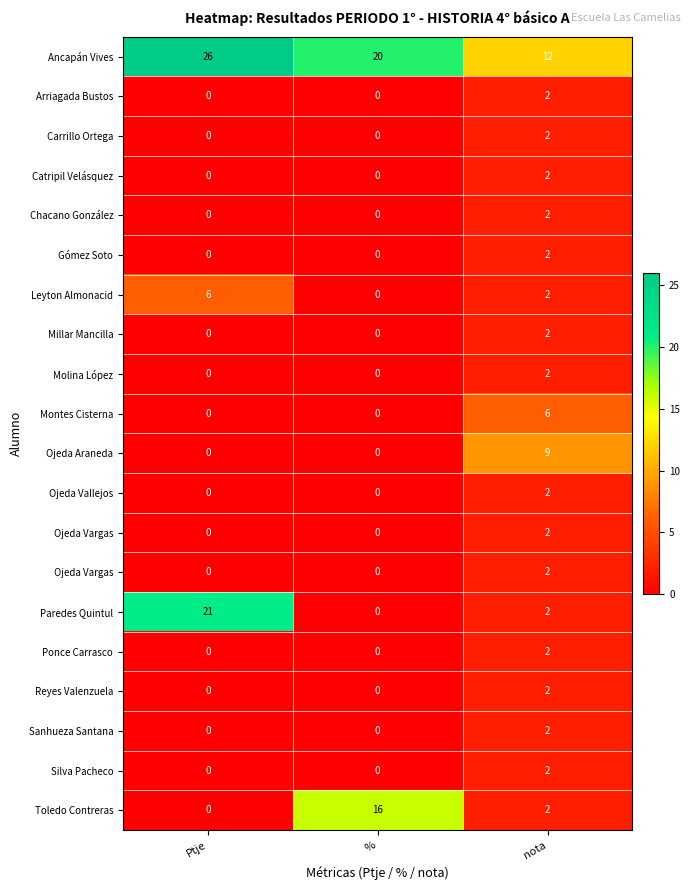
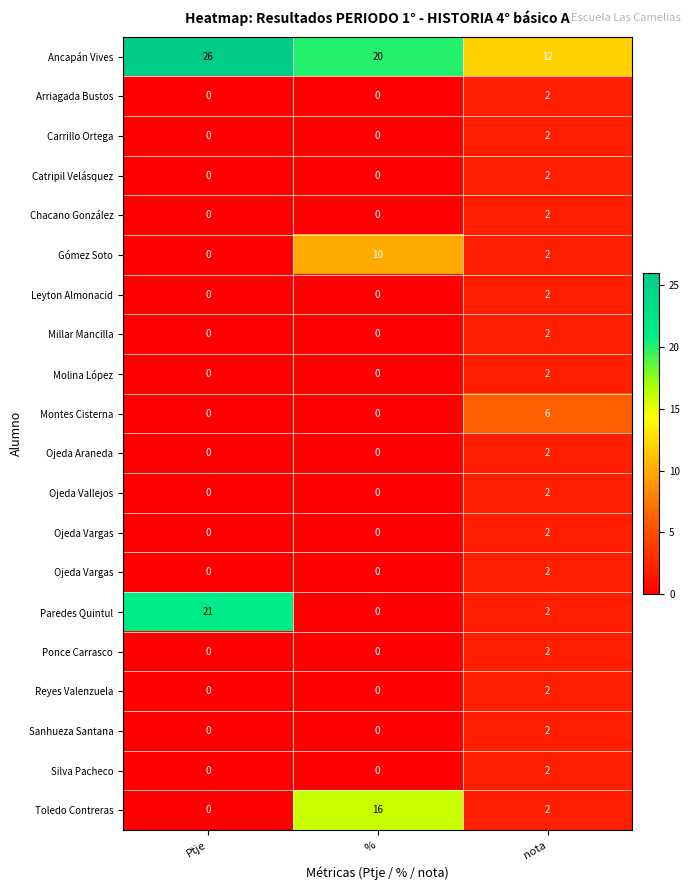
  {
    "Ancapán Vives": {
      "Ptje": 26,
      "%": 20,
      "nota": 12
    },
    "Arriagada Bustos": {
      "Ptje": 0,
      "%": 0,
      "nota": 2
    },
    "Carrillo Ortega": {
      "Ptje": 0,
      "%": 0,
      "nota": 2
    },
    "Catripil Velásquez": {
      "Ptje": 0,
      "%": 0,
      "nota": 2
    },
    "Chacano González": {
      "Ptje": 0,
      "%": 0,
      "nota": 2
    },
    "Gómez Soto": {
      "Ptje": 0,
-     "%": 0,
+     "%": 10,
      "nota": 2
    },
    "Leyton Almonacid": {
-     "Ptje": 6,
+     "Ptje": 0,
      "%": 0,
      "nota": 2
    },
    "Millar Mancilla": {
      "Ptje": 0,
      "%": 0,
      "nota": 2
    },
    "Molina López": {
      "Ptje": 0,
      "%": 0,
      "nota": 2
    },
    "Montes Cisterna": {
      "Ptje": 0,
      "%": 0,
      "nota": 6
    },
    "Ojeda Araneda": {
      "Ptje": 0,
      "%": 0,
-     "nota": 9
+     "nota": 2
    },
    "Ojeda Vallejos": {
      "Ptje": 0,
      "%": 0,
      "nota": 2
    },
    "Paredes Quintul": {
      "Ptje": 21,
      "%": 0,
      "nota": 2
    },
    "Ponce Carrasco": {
      "Ptje": 0,
      "%": 0,
      "nota": 2
    },
    "Reyes Valenzuela": {
      "Ptje": 0,
      "%": 0,
      "nota": 2
    },
    "Sanhueza Santana": {
      "Ptje": 0,
      "%": 0,
      "nota": 2
    },
    "Silva Pacheco": {
      "Ptje": 0,
      "%": 0,
      "nota": 2
    },
    "Toledo Contreras": {
      "Ptje": 0,
      "%": 16,
      "nota": 2
    }
  }
